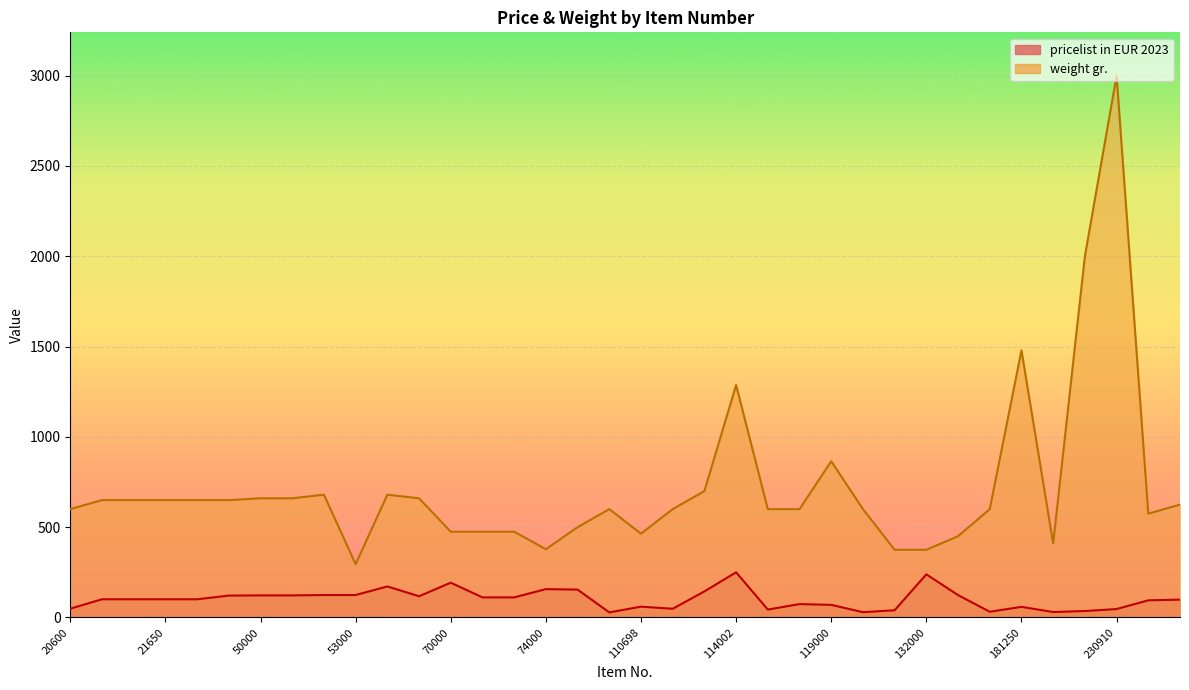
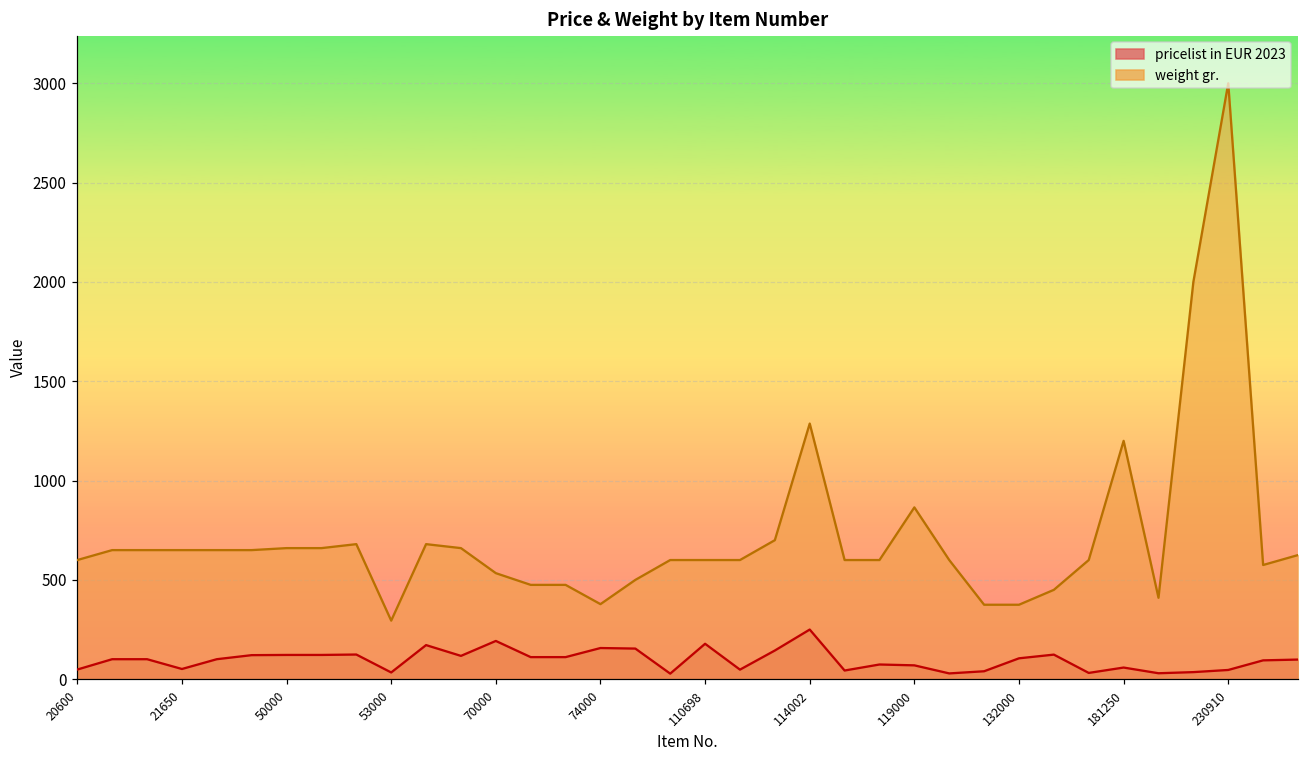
  {
    "pricelist in EUR 2023": {
      "20600": 50,
-     "21650": 100,
+     "21650": 50,
      "50000": 120,
-     "53000": 120,
+     "53000": 30,
      "70000": 190,
      "74000": 160,
-     "110698": 60,
+     "110698": 180,
      "114002": 250,
      "119000": 70,
-     "132000": 240,
+     "132000": 110,
      "181250": 60,
      "230910": 50
    },
    "weight gr.": {
      "20600": 600,
      "21650": 650,
      "50000": 660,
      "53000": 300,
-     "70000": 480,
+     "70000": 530,
      "74000": 380,
-     "110698": 460,
+     "110698": 600,
      "114002": 1290,
      "119000": 870,
      "132000": 380,
-     "181250": 1480
+     "181250": 1200
    }
  }
